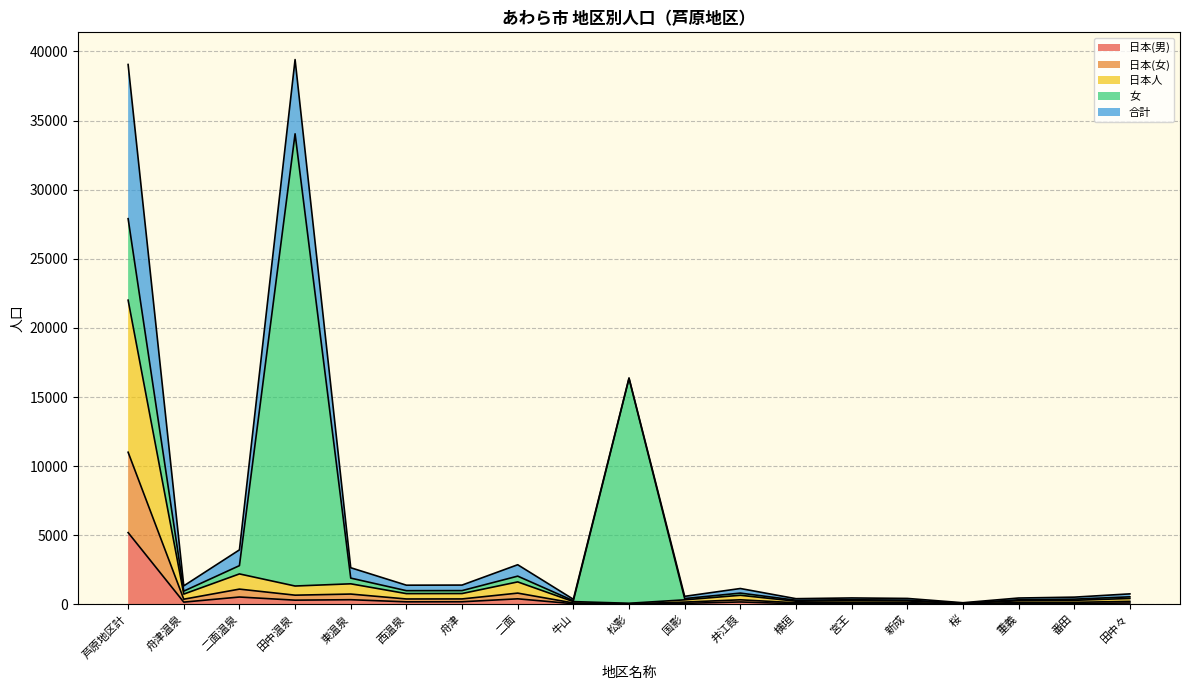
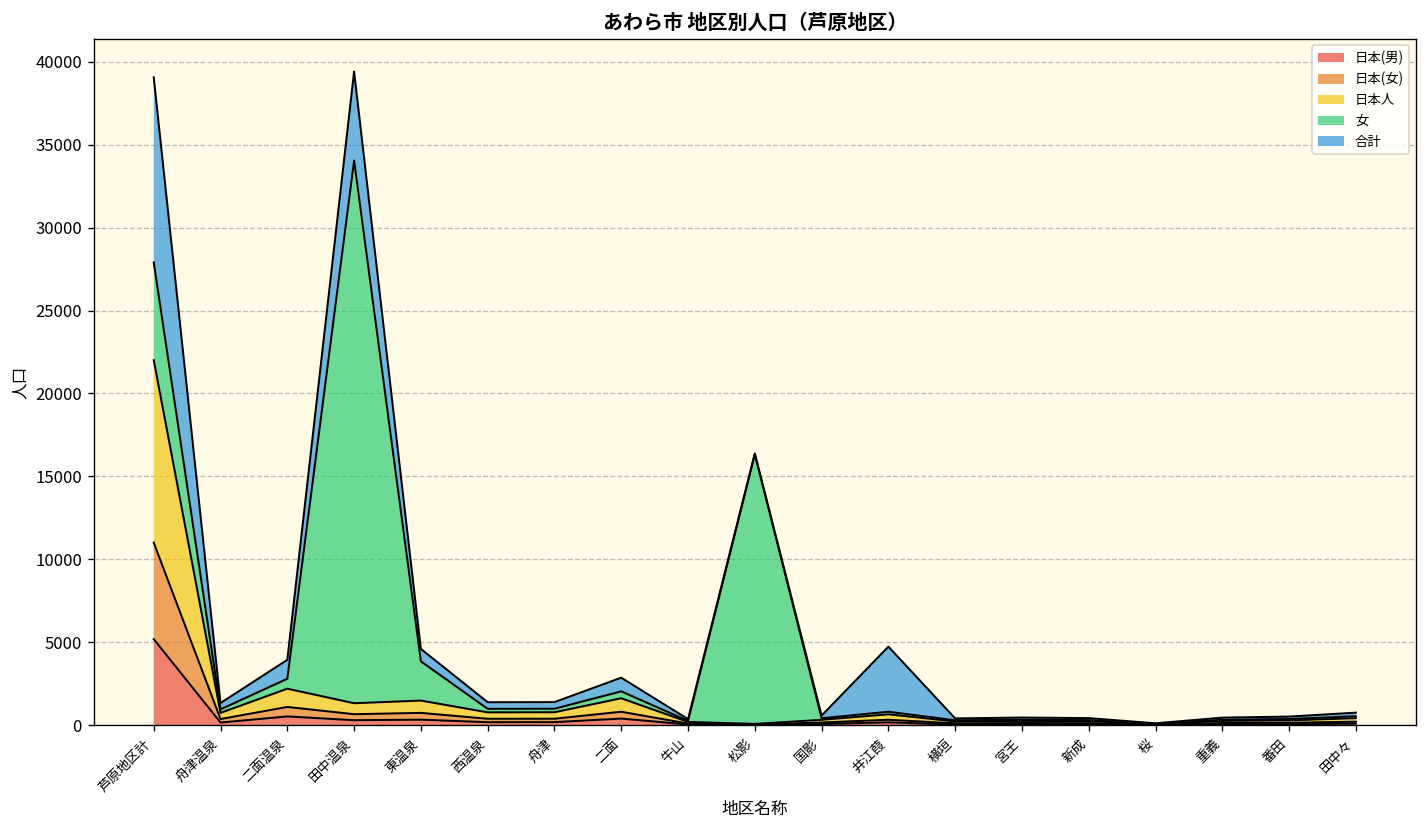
  {
    "日本人": {
      "芦原地区計": 11000,
      "舟津温泉": 400,
      "二面温泉": 1100,
      "田中温泉": 700,
      "東温泉": 700,
      "西温泉": 400,
      "舟津": 400,
      "二面": 800
    },
    "女": {
      "芦原地区計": 5900,
      "舟津温泉": 200,
      "二面温泉": 600,
      "田中温泉": 32700,
-     "東温泉": 400,
+     "東温泉": 2400,
      "西温泉": 200,
      "舟津": 200,
      "二面": 400
    },
    "合計": {
      "芦原地区計": 11200,
      "舟津温泉": 400,
      "二面温泉": 1100,
      "田中温泉": 5400,
      "東温泉": 800,
      "西温泉": 400,
      "舟津": 400,
      "二面": 800,
-     "井江葭": 300,
+     "井江葭": 3900,
      "田中々": 200
    }
  }
